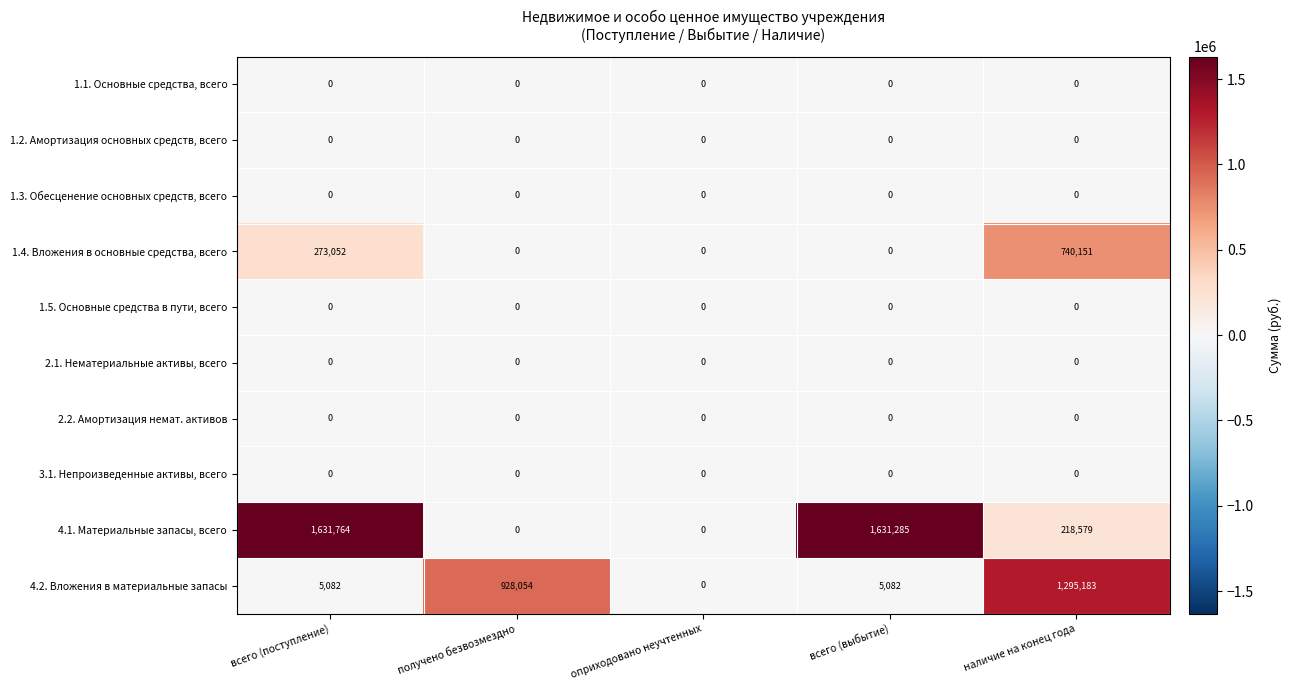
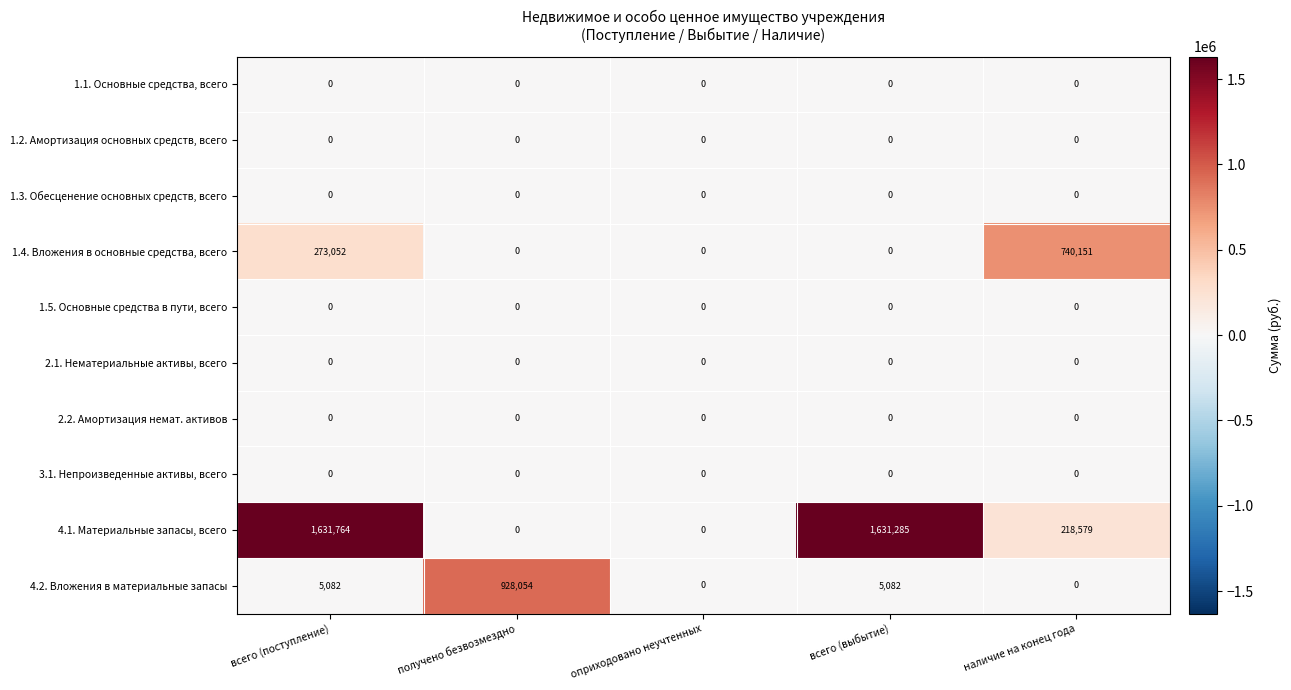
  {
    "1.1. Основные средства, всего": {
      "всего (поступление)": "0",
      "получено безвозмездно": "0",
      "оприходовано неучтенных": "0",
      "всего (выбытие)": "0",
      "наличие на конец года": "0"
    },
    "1.2. Амортизация основных средств, всего": {
      "всего (поступление)": "0",
      "получено безвозмездно": "0",
      "оприходовано неучтенных": "0",
      "всего (выбытие)": "0",
      "наличие на конец года": "0"
    },
    "1.3. Обесценение основных средств, всего": {
      "всего (поступление)": "0",
      "получено безвозмездно": "0",
      "оприходовано неучтенных": "0",
      "всего (выбытие)": "0",
      "наличие на конец года": "0"
    },
    "1.4. Вложения в основные средства, всего": {
      "всего (поступление)": "273,052",
      "получено безвозмездно": "0",
      "оприходовано неучтенных": "0",
      "всего (выбытие)": "0",
      "наличие на конец года": "740,151"
    },
    "1.5. Основные средства в пути, всего": {
      "всего (поступление)": "0",
      "получено безвозмездно": "0",
      "оприходовано неучтенных": "0",
      "всего (выбытие)": "0",
      "наличие на конец года": "0"
    },
    "2.1. Нематериальные активы, всего": {
      "всего (поступление)": "0",
      "получено безвозмездно": "0",
      "оприходовано неучтенных": "0",
      "всего (выбытие)": "0",
      "наличие на конец года": "0"
    },
    "2.2. Амортизация немат. активов": {
      "всего (поступление)": "0",
      "получено безвозмездно": "0",
      "оприходовано неучтенных": "0",
      "всего (выбытие)": "0",
      "наличие на конец года": "0"
    },
    "3.1. Непроизведенные активы, всего": {
      "всего (поступление)": "0",
      "получено безвозмездно": "0",
      "оприходовано неучтенных": "0",
      "всего (выбытие)": "0",
      "наличие на конец года": "0"
    },
    "4.1. Материальные запасы, всего": {
      "всего (поступление)": "1,631,764",
      "получено безвозмездно": "0",
      "оприходовано неучтенных": "0",
      "всего (выбытие)": "1,631,285",
      "наличие на конец года": "218,579"
    },
    "4.2. Вложения в материальные запасы": {
      "всего (поступление)": "5,082",
      "получено безвозмездно": "928,054",
      "оприходовано неучтенных": "0",
      "всего (выбытие)": "5,082",
-     "наличие на конец года": "1,295,183"
+     "наличие на конец года": "0"
    }
  }
